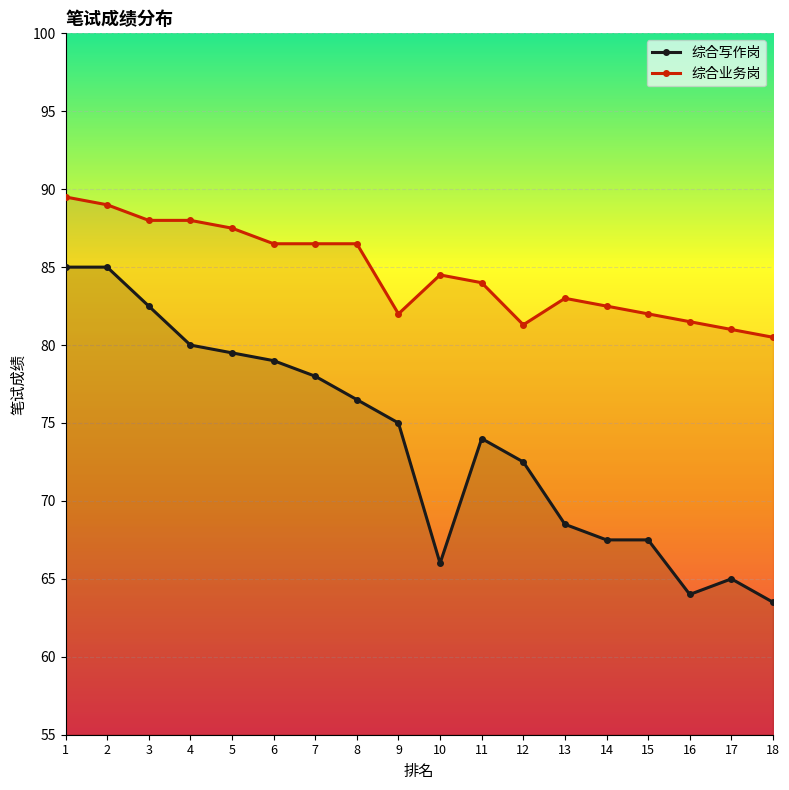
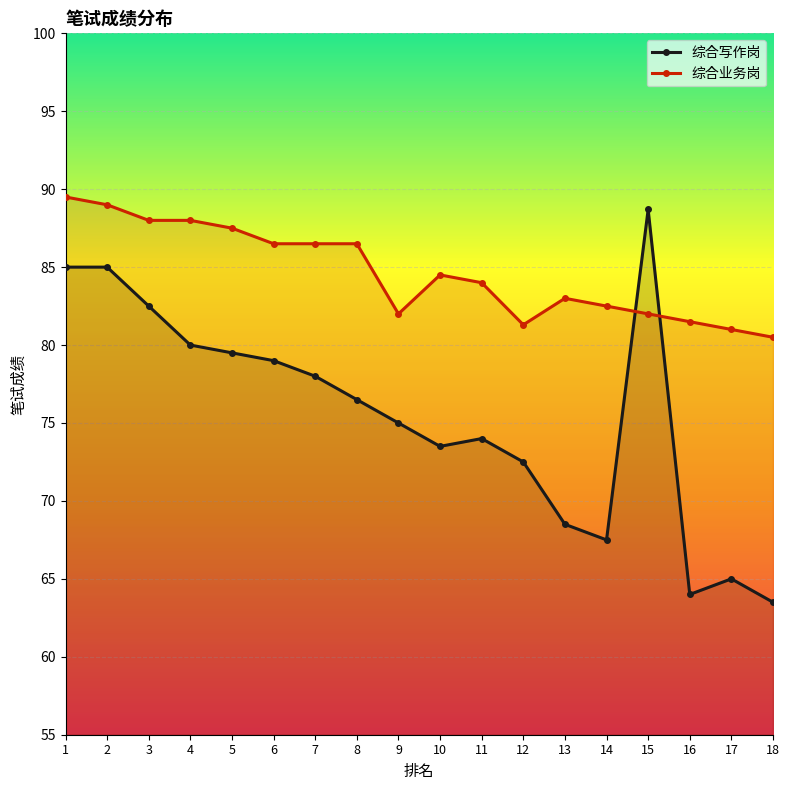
  {
    "综合写作岗": {
      "1": 85.0,
      "2": 85.0,
      "3": 82.5,
      "4": 80.0,
      "5": 79.5,
      "6": 79.0,
      "7": 78.0,
      "8": 76.5,
      "9": 75.0,
-     "10": 66.0,
+     "10": 73.5,
      "11": 74.0,
      "12": 72.5,
      "13": 68.5,
      "14": 67.5,
-     "15": 67.5,
+     "15": 88.7,
      "16": 64.0,
      "17": 65.0,
      "18": 63.5
    },
    "综合业务岗": {
      "1": 89.5,
      "2": 89.0,
      "3": 88.0,
      "4": 88.0,
      "5": 87.5,
      "6": 86.5,
      "7": 86.5,
      "8": 86.5,
      "9": 82.0,
      "10": 84.5,
      "11": 84.0,
      "12": 81.3,
      "13": 83.0,
      "14": 82.5,
      "15": 82.0,
      "16": 81.5,
      "17": 81.0,
      "18": 80.5
    }
  }
